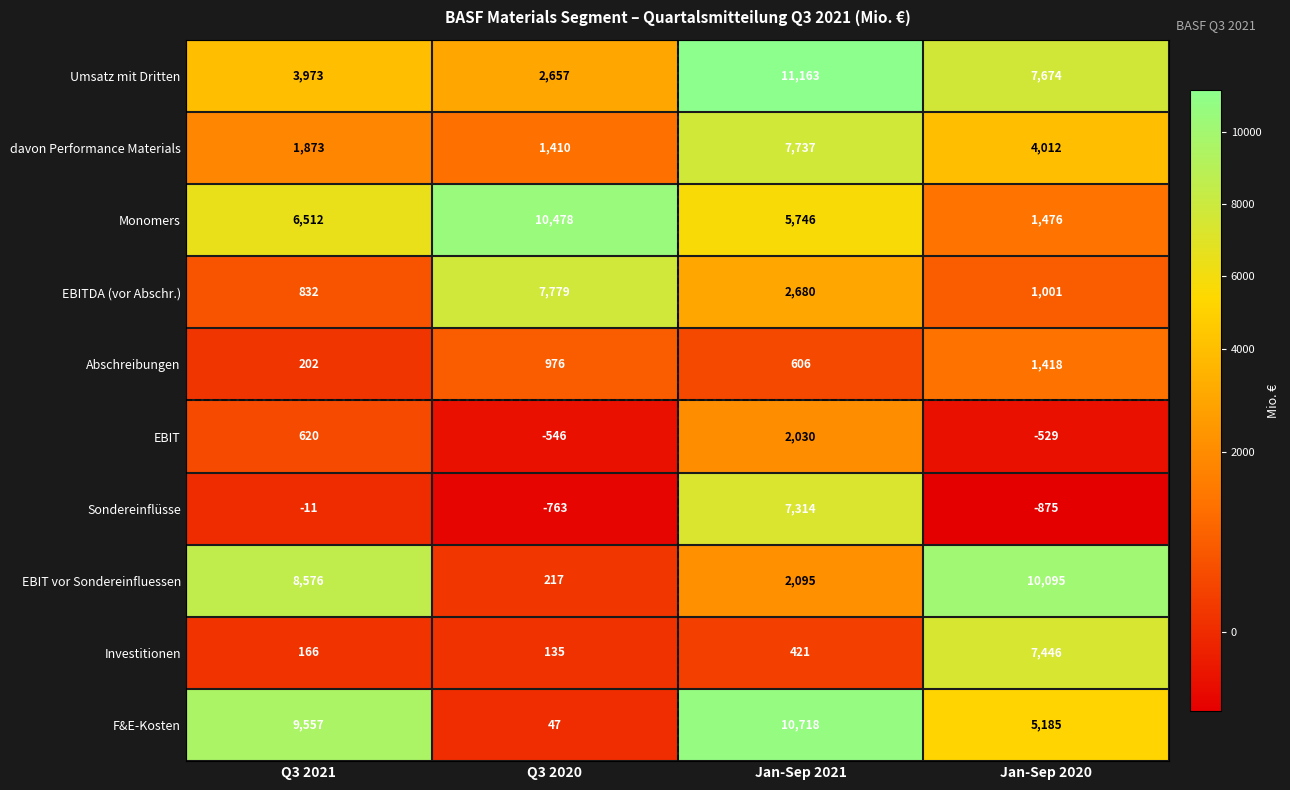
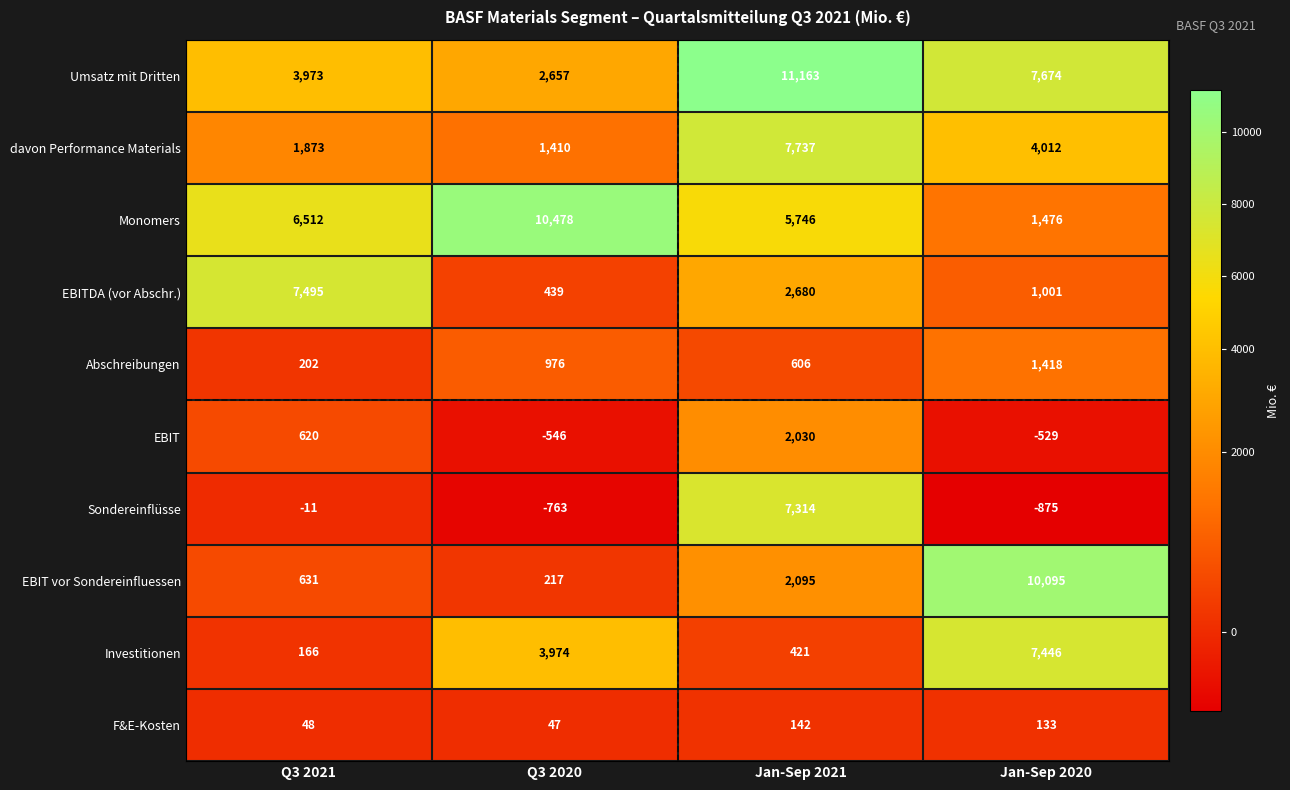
  {
    "Umsatz mit Dritten": {
      "Q3 2021": "3,973",
      "Q3 2020": "2,657",
      "Jan-Sep 2021": "11,163",
      "Jan-Sep 2020": "7,674"
    },
    "davon Performance Materials": {
      "Q3 2021": "1,873",
      "Q3 2020": "1,410",
      "Jan-Sep 2021": "7,737",
      "Jan-Sep 2020": "4,012"
    },
    "Monomers": {
      "Q3 2021": "6,512",
      "Q3 2020": "10,478",
      "Jan-Sep 2021": "5,746",
      "Jan-Sep 2020": "1,476"
    },
    "EBITDA (vor Abschr.)": {
-     "Q3 2021": "832",
-     "Q3 2020": "7,779",
+     "Q3 2021": "7,495",
+     "Q3 2020": "439",
      "Jan-Sep 2021": "2,680",
      "Jan-Sep 2020": "1,001"
    },
    "Abschreibungen": {
      "Q3 2021": "202",
      "Q3 2020": "976",
      "Jan-Sep 2021": "606",
      "Jan-Sep 2020": "1,418"
    },
    "EBIT": {
      "Q3 2021": "620",
      "Q3 2020": "-546",
      "Jan-Sep 2021": "2,030",
      "Jan-Sep 2020": "-529"
    },
    "Sondereinflüsse": {
      "Q3 2021": "-11",
      "Q3 2020": "-763",
      "Jan-Sep 2021": "7,314",
      "Jan-Sep 2020": "-875"
    },
    "EBIT vor Sondereinfluessen": {
-     "Q3 2021": "8,576",
+     "Q3 2021": "631",
      "Q3 2020": "217",
      "Jan-Sep 2021": "2,095",
      "Jan-Sep 2020": "10,095"
    },
    "Investitionen": {
      "Q3 2021": "166",
-     "Q3 2020": "135",
+     "Q3 2020": "3,974",
      "Jan-Sep 2021": "421",
      "Jan-Sep 2020": "7,446"
    },
    "F&E-Kosten": {
-     "Q3 2021": "9,557",
+     "Q3 2021": "48",
      "Q3 2020": "47",
-     "Jan-Sep 2021": "10,718",
-     "Jan-Sep 2020": "5,185"
+     "Jan-Sep 2021": "142",
+     "Jan-Sep 2020": "133"
    }
  }
